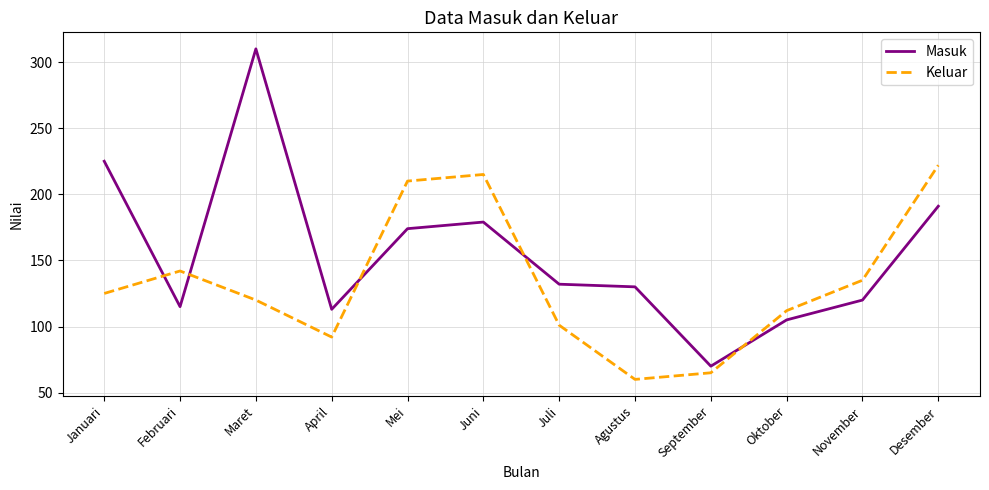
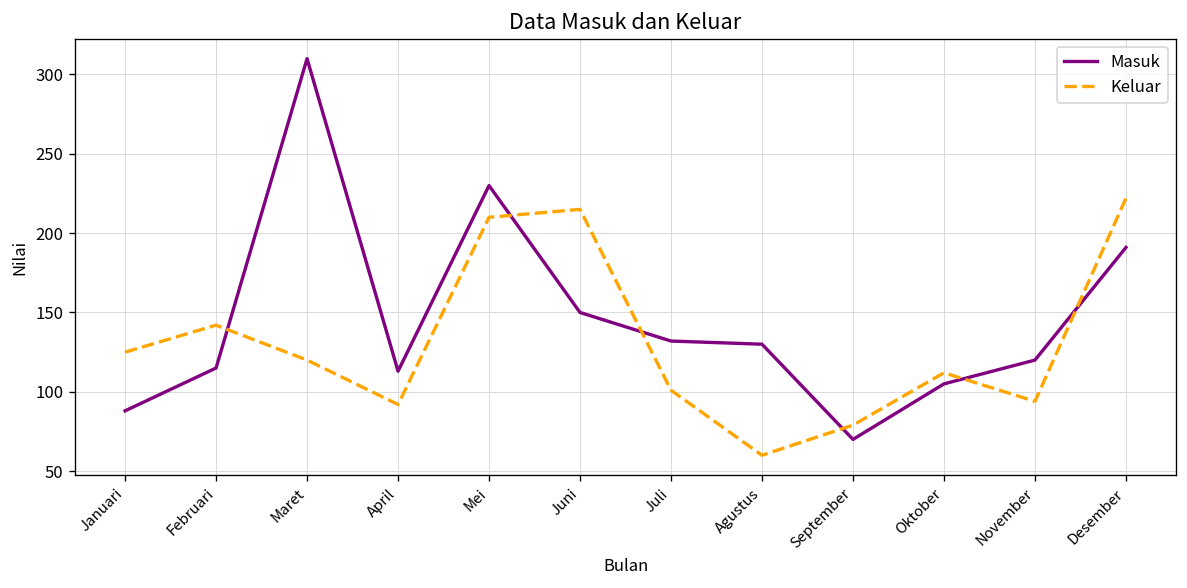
  {
    "Masuk": {
-     "Januari": 225,
+     "Januari": 88,
      "Februari": 115,
      "Maret": 310,
      "April": 113,
-     "Mei": 174,
-     "Juni": 179,
+     "Mei": 230,
+     "Juni": 150,
      "Juli": 132,
      "Agustus": 130,
      "September": 70,
      "Oktober": 105,
      "November": 120,
      "Desember": 191
    },
    "Keluar": {
      "Januari": 125,
      "Februari": 142,
      "Maret": 120,
      "April": 92,
      "Mei": 210,
      "Juni": 215,
      "Juli": 101,
      "Agustus": 60,
-     "September": 65,
+     "September": 79,
      "Oktober": 112,
-     "November": 135,
+     "November": 94,
      "Desember": 222
    }
  }
